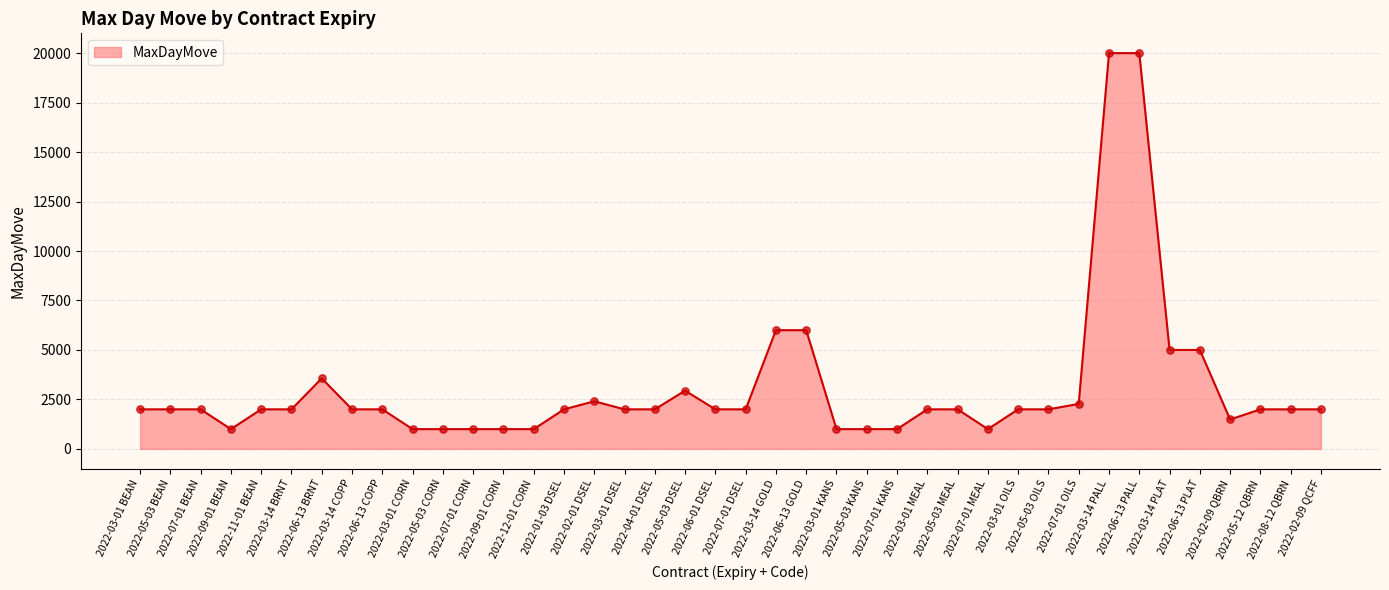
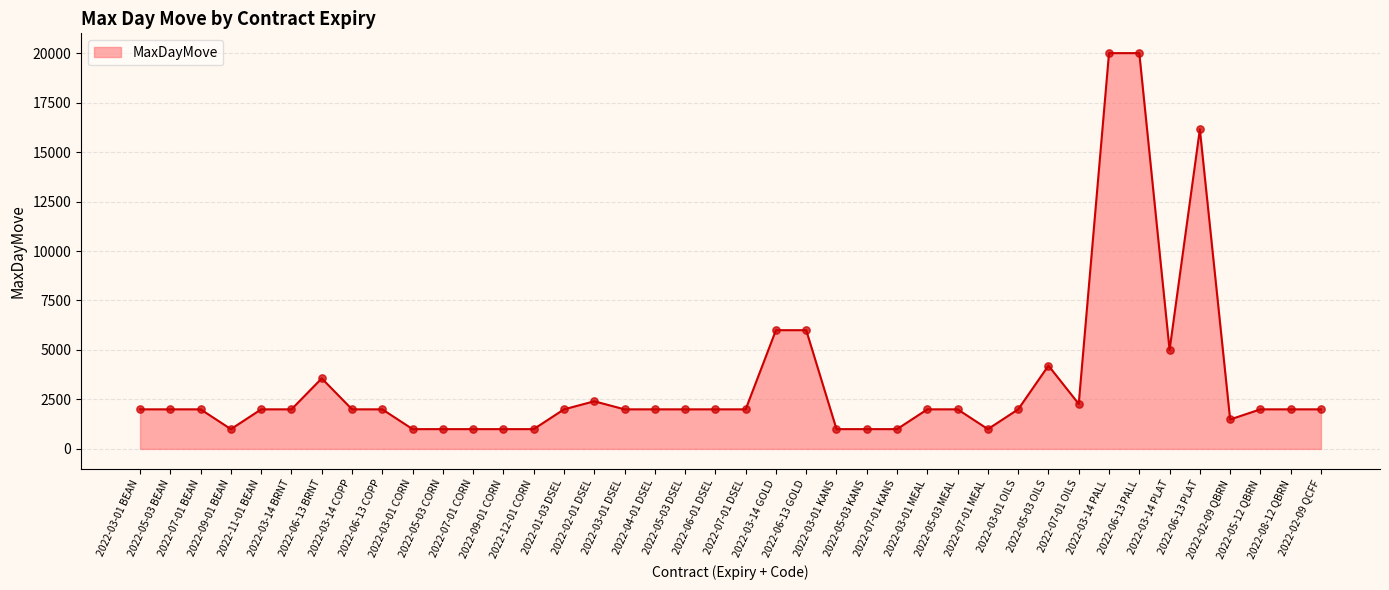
  {
    "2022-03-01 BEAN": 2000,
    "2022-05-03 BEAN": 2000,
    "2022-07-01 BEAN": 2000,
    "2022-09-01 BEAN": 1000,
    "2022-11-01 BEAN": 2000,
    "2022-03-14 BRNT": 2000,
    "2022-06-13 BRNT": 3600,
    "2022-03-14 COPP": 2000,
    "2022-06-13 COPP": 2000,
    "2022-03-01 CORN": 1000,
    "2022-05-03 CORN": 1000,
    "2022-07-01 CORN": 1000,
    "2022-09-01 CORN": 1000,
    "2022-12-01 CORN": 1000,
    "2022-01-03 DSEL": 2000,
    "2022-02-01 DSEL": 2400,
    "2022-03-01 DSEL": 2000,
    "2022-04-01 DSEL": 2000,
-   "2022-05-03 DSEL": 2900,
+   "2022-05-03 DSEL": 2000,
    "2022-06-01 DSEL": 2000,
    "2022-07-01 DSEL": 2000,
    "2022-03-14 GOLD": 6000,
    "2022-06-13 GOLD": 6000,
    "2022-03-01 KANS": 1000,
    "2022-05-03 KANS": 1000,
    "2022-07-01 KANS": 1000,
    "2022-03-01 MEAL": 2000,
    "2022-05-03 MEAL": 2000,
    "2022-07-01 MEAL": 1000,
    "2022-03-01 OILS": 2000,
-   "2022-05-03 OILS": 2000,
+   "2022-05-03 OILS": 4200,
    "2022-07-01 OILS": 2300,
    "2022-03-14 PALL": 20000,
    "2022-06-13 PALL": 20000,
    "2022-03-14 PLAT": 5000,
-   "2022-06-13 PLAT": 5000,
+   "2022-06-13 PLAT": 16100,
    "2022-02-09 QBRN": 1500,
    "2022-05-12 QBRN": 2000,
    "2022-08-12 QBRN": 2000,
    "2022-02-09 QCFF": 2000
  }
